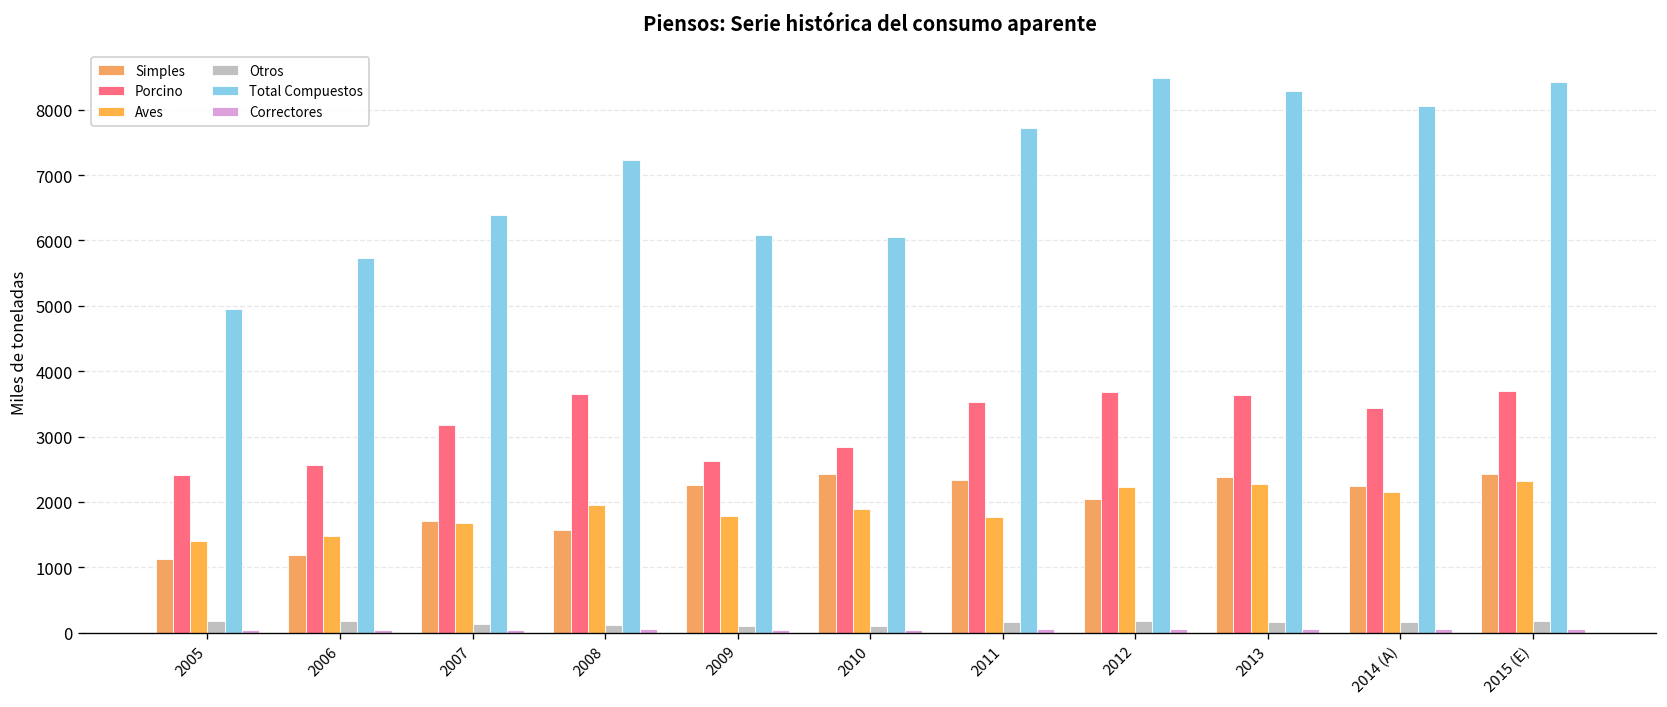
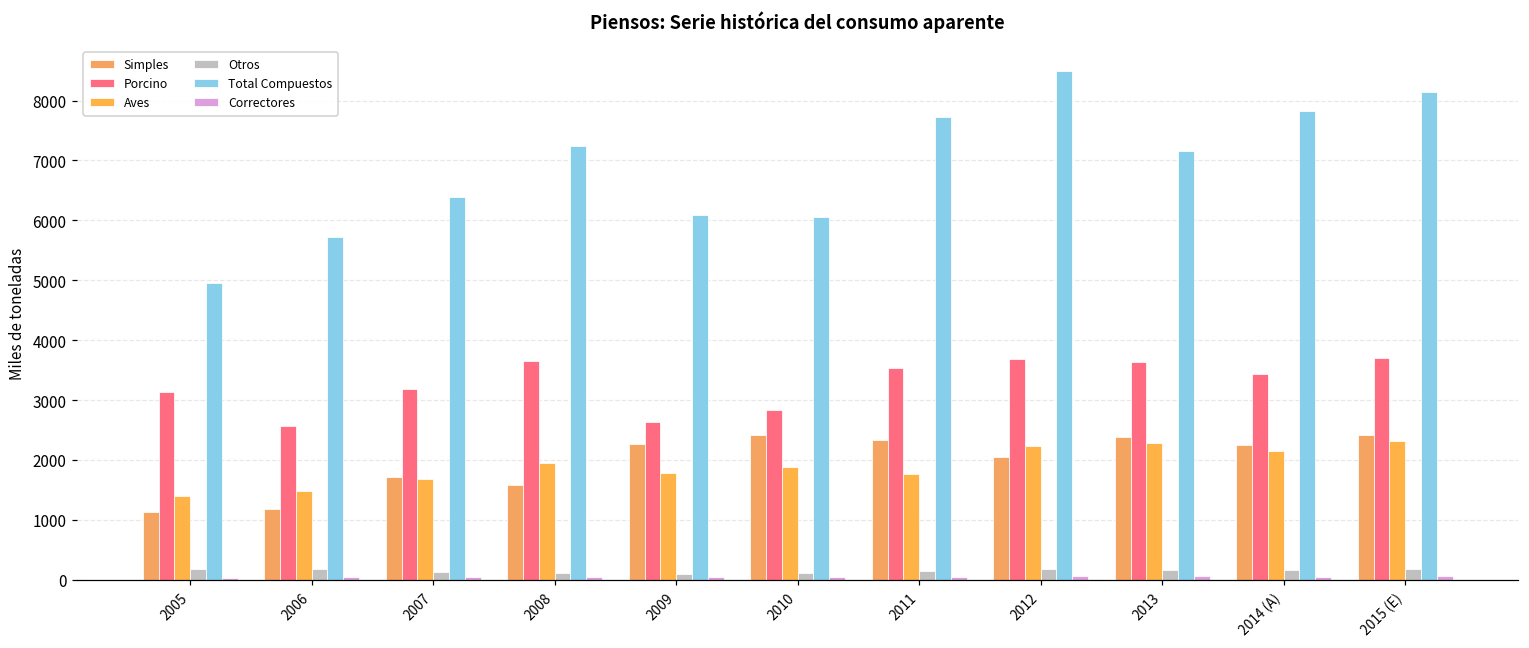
  {
    "Porcino": {
-     "2005": 2400,
+     "2005": 3100,
      "2006": 2600,
      "2007": 3200,
      "2008": 3700,
      "2009": 2600,
      "2010": 2800,
      "2011": 3500,
      "2012": 3700,
      "2013": 3600,
      "2014 (A)": 3400,
      "2015 (E)": 3700
    },
    "Total Compuestos": {
      "2005": 5000,
      "2006": 5700,
      "2007": 6400,
      "2008": 7200,
      "2009": 6100,
      "2010": 6100,
      "2011": 7700,
      "2012": 8500,
-     "2013": 8300,
-     "2014 (A)": 8100,
-     "2015 (E)": 8400
+     "2013": 7200,
+     "2014 (A)": 7800,
+     "2015 (E)": 8200
    }
  }
